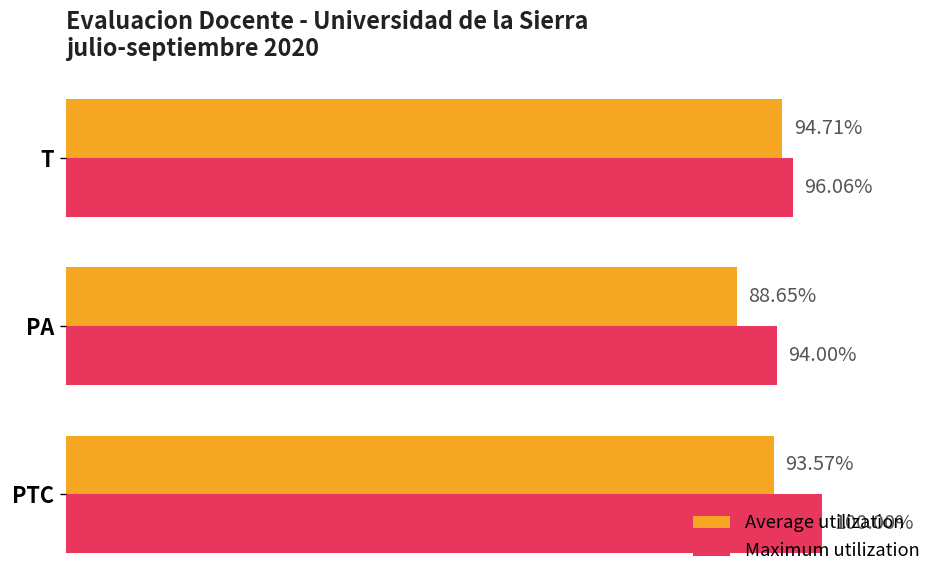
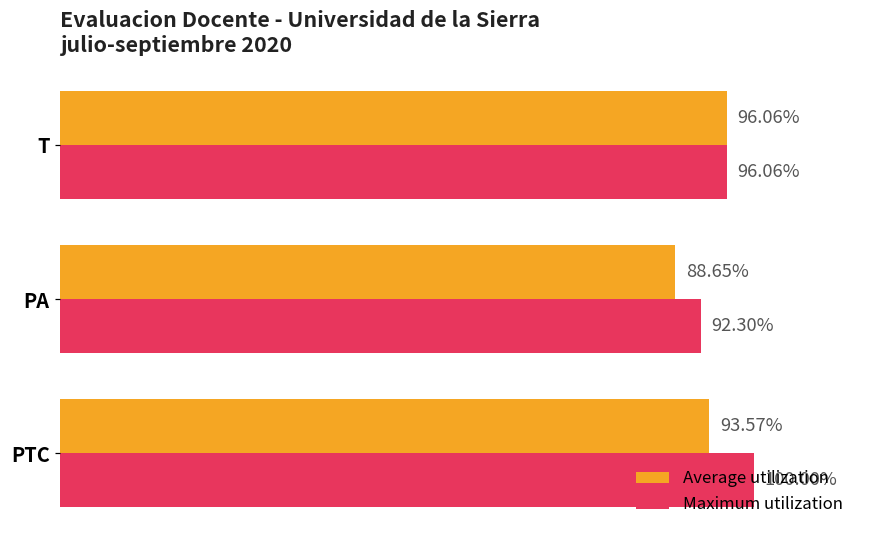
  {
    "Average utilization": {
-     "T": "94.71%",
+     "T": "96.06%",
      "PA": "88.65%",
      "PTC": "93.57%"
    },
    "Maximum utilization": {
      "T": "96.06%",
-     "PA": "94.00%",
+     "PA": "92.30%",
      "PTC": "100.00%"
    }
  }
